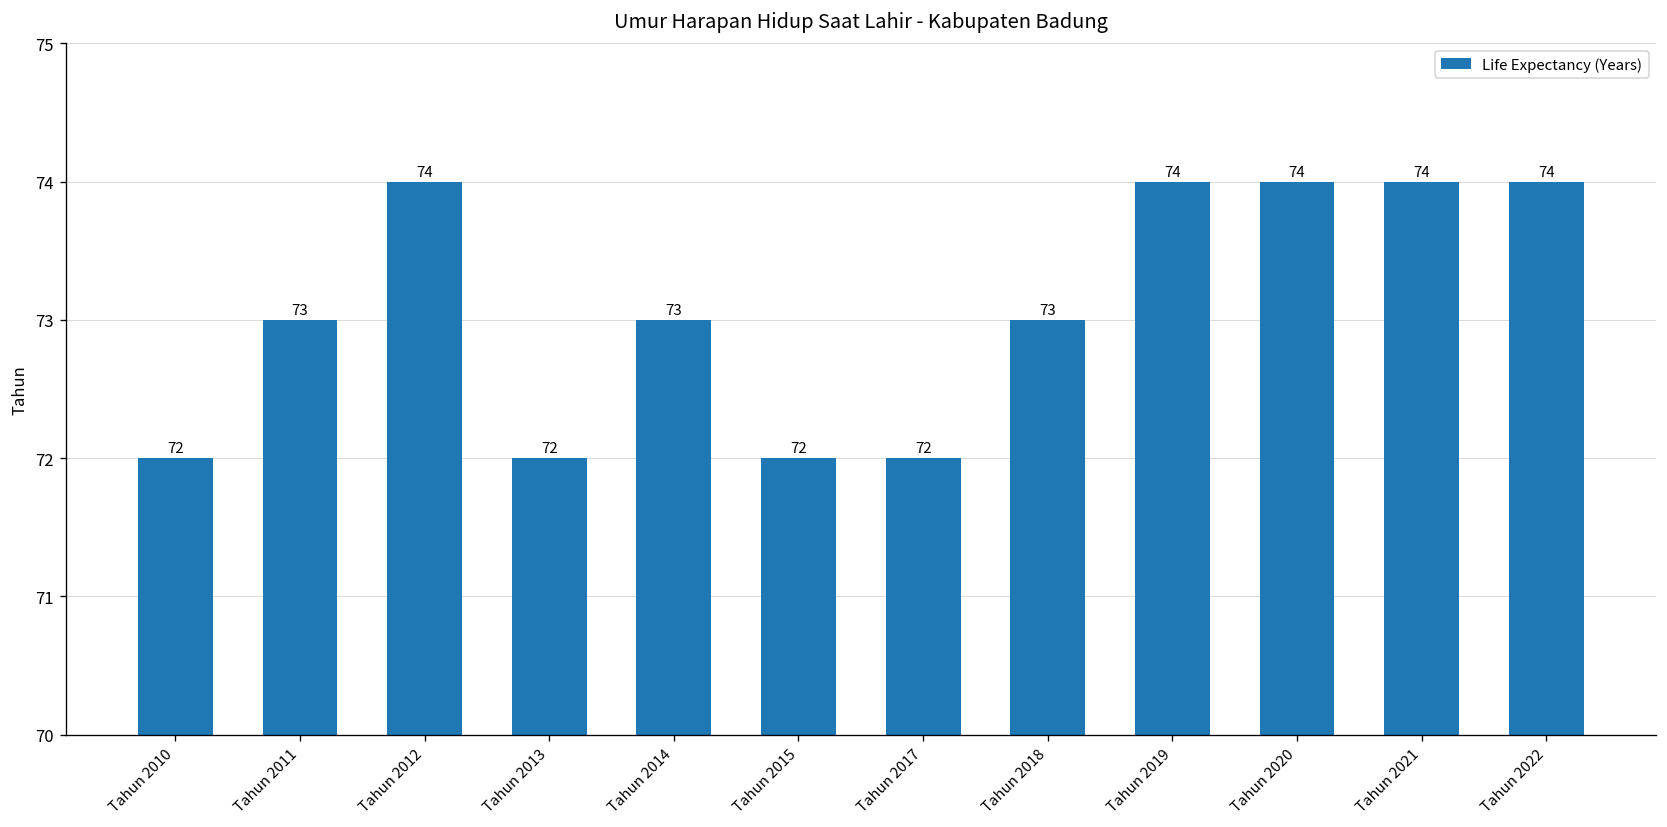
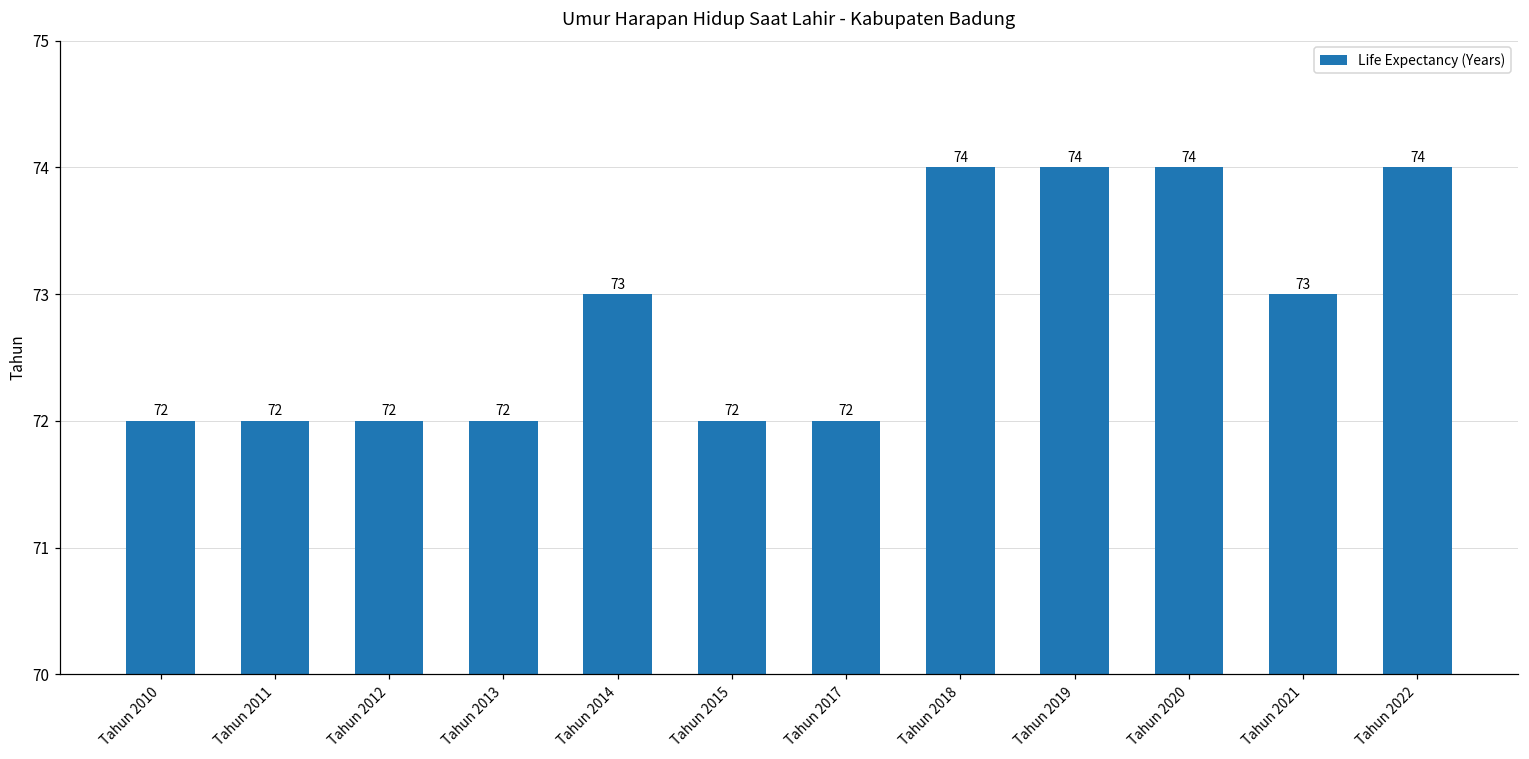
  {
    "Tahun 2010": 72,
-   "Tahun 2011": 73,
-   "Tahun 2012": 74,
+   "Tahun 2011": 72,
+   "Tahun 2012": 72,
    "Tahun 2013": 72,
    "Tahun 2014": 73,
    "Tahun 2015": 72,
    "Tahun 2017": 72,
-   "Tahun 2018": 73,
+   "Tahun 2018": 74,
    "Tahun 2019": 74,
    "Tahun 2020": 74,
-   "Tahun 2021": 74,
+   "Tahun 2021": 73,
    "Tahun 2022": 74
  }
